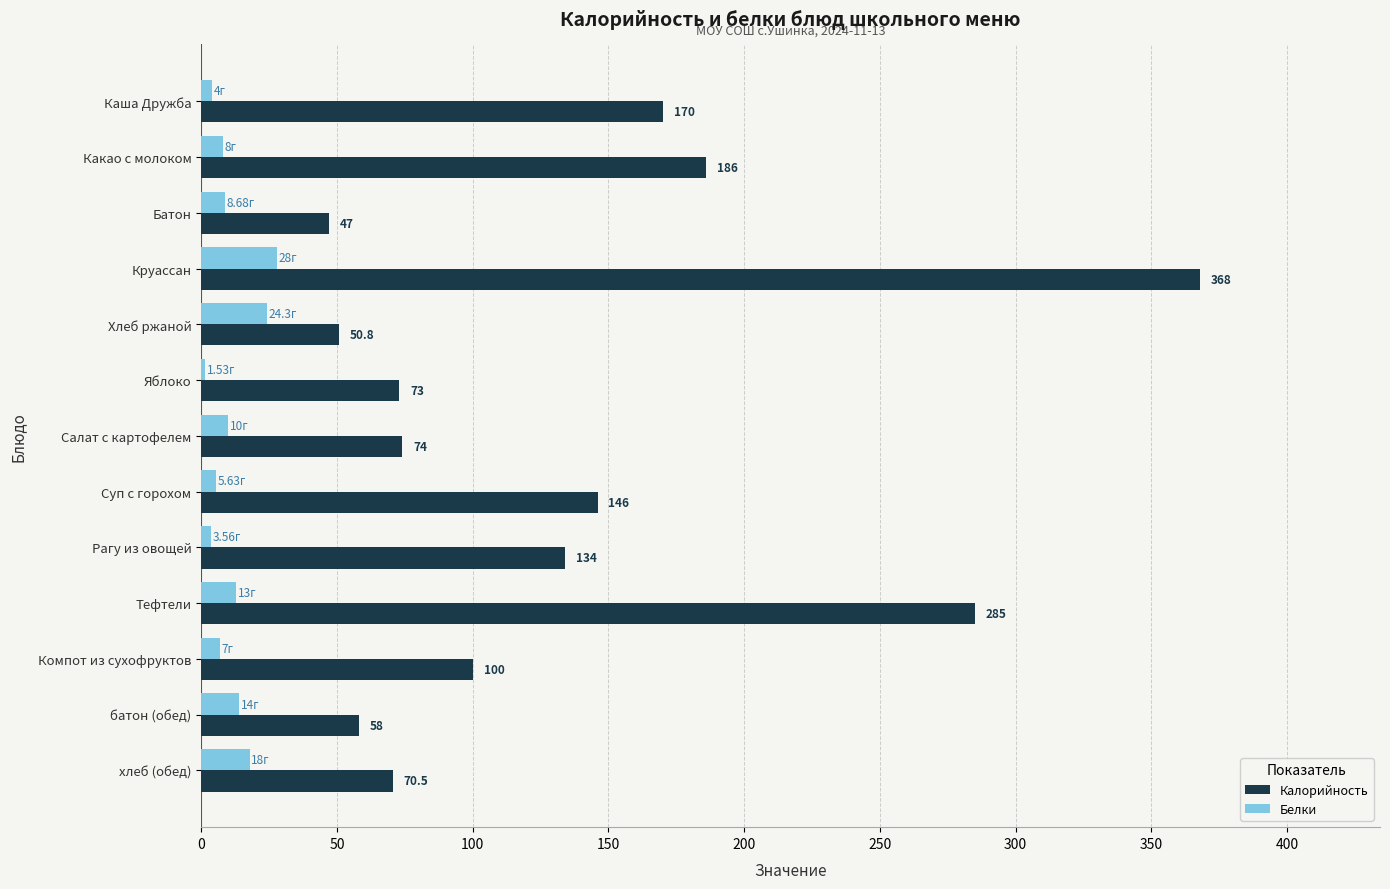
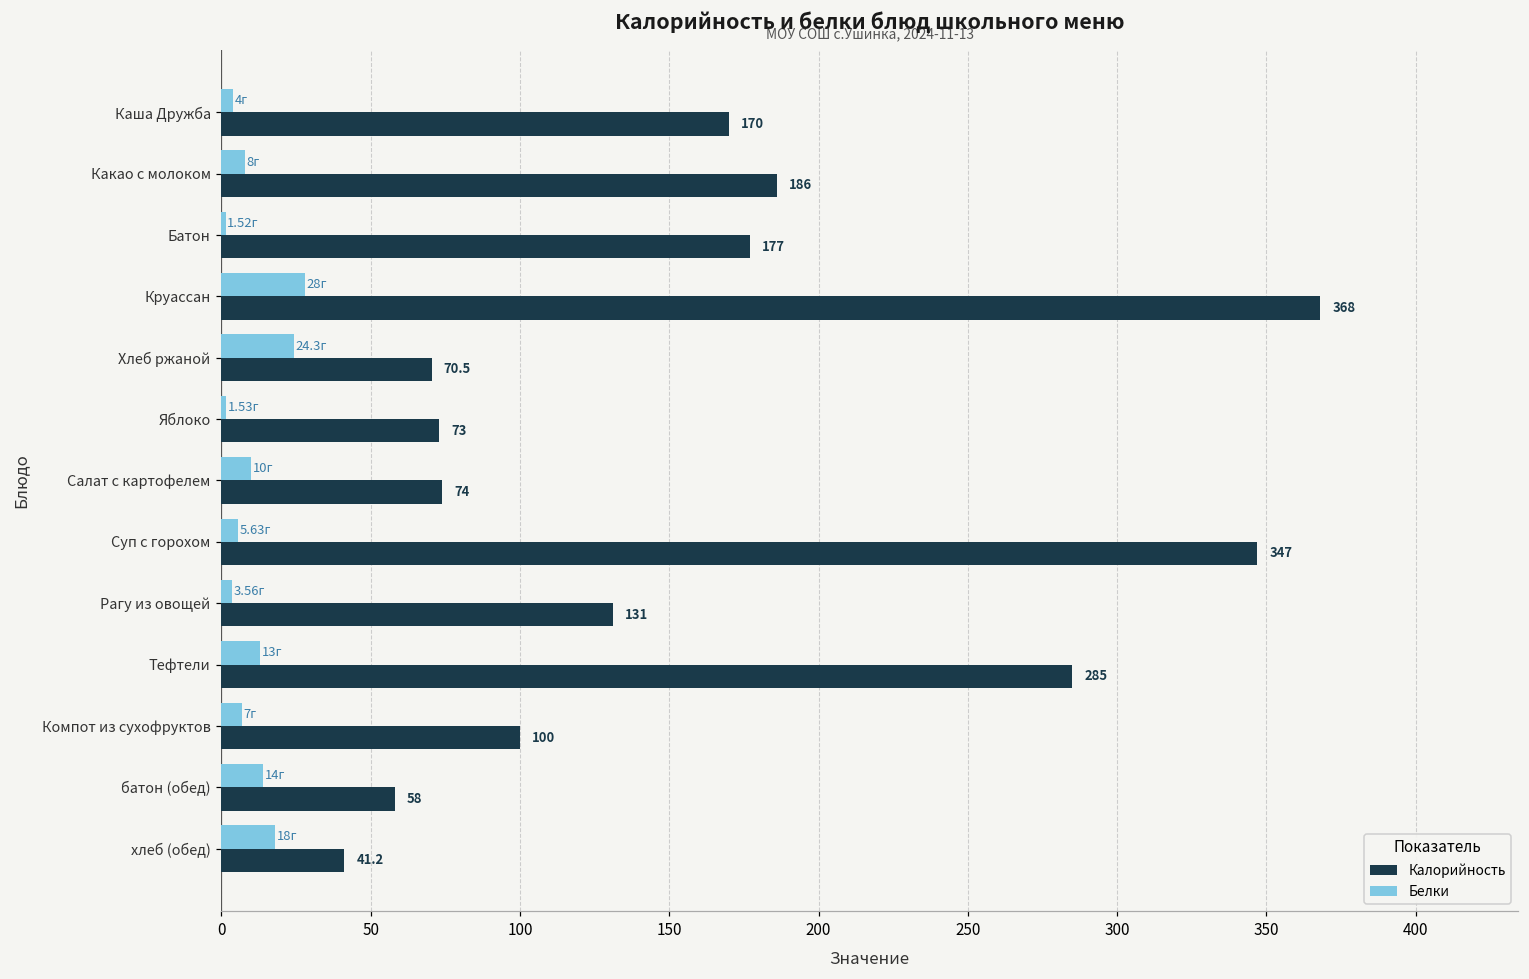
  {
    "Калорийность": {
      "Каша Дружба": "170",
      "Какао с молоком": "186",
-     "Батон": "47",
+     "Батон": "177",
      "Круассан": "368",
-     "Хлеб ржаной": "50.8",
+     "Хлеб ржаной": "70.5",
      "Яблоко": "73",
      "Салат с картофелем": "74",
-     "Суп с горохом": "146",
-     "Рагу из овощей": "134",
+     "Суп с горохом": "347",
+     "Рагу из овощей": "131",
      "Тефтели": "285",
      "Компот из сухофруктов": "100",
      "батон (обед)": "58",
-     "хлеб (обед)": "70.5"
+     "хлеб (обед)": "41.2"
    },
    "Белки": {
      "Каша Дружба": "4г",
      "Какао с молоком": "8г",
-     "Батон": "8.68г",
+     "Батон": "1.52г",
      "Круассан": "28г",
      "Хлеб ржаной": "24.3г",
      "Яблоко": "1.53г",
      "Салат с картофелем": "10г",
      "Суп с горохом": "5.63г",
      "Рагу из овощей": "3.56г",
      "Тефтели": "13г",
      "Компот из сухофруктов": "7г",
      "батон (обед)": "14г",
      "хлеб (обед)": "18г"
    }
  }
